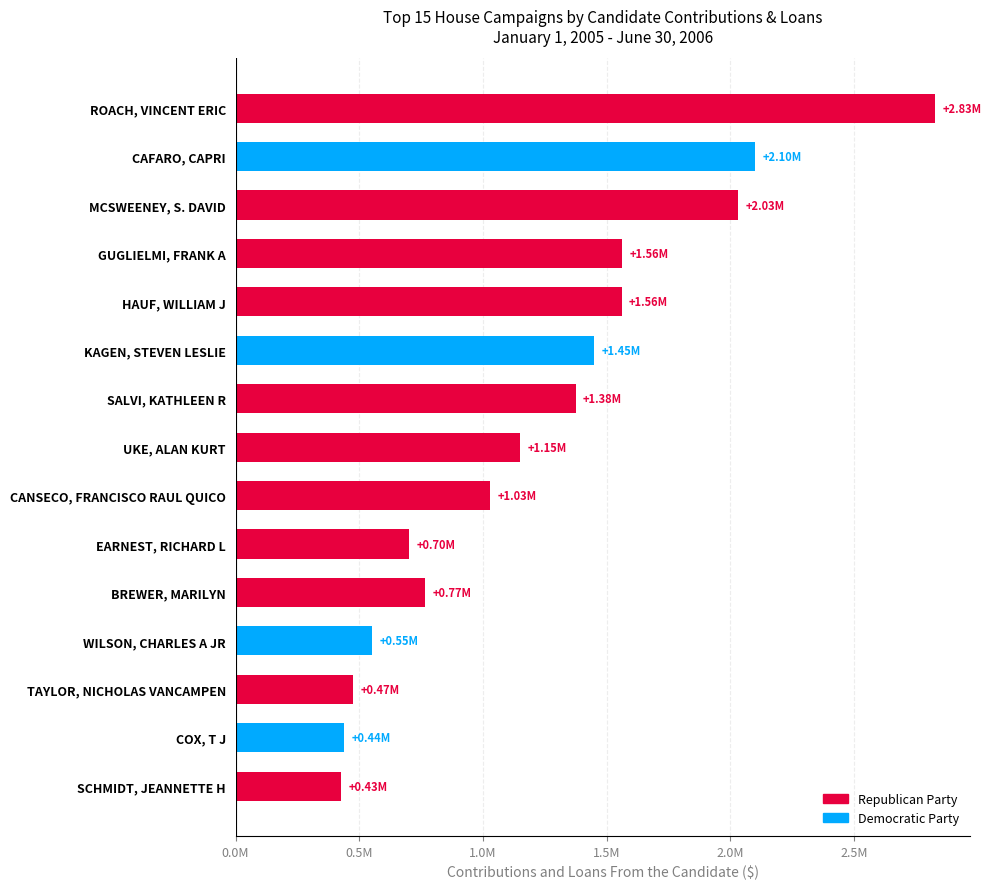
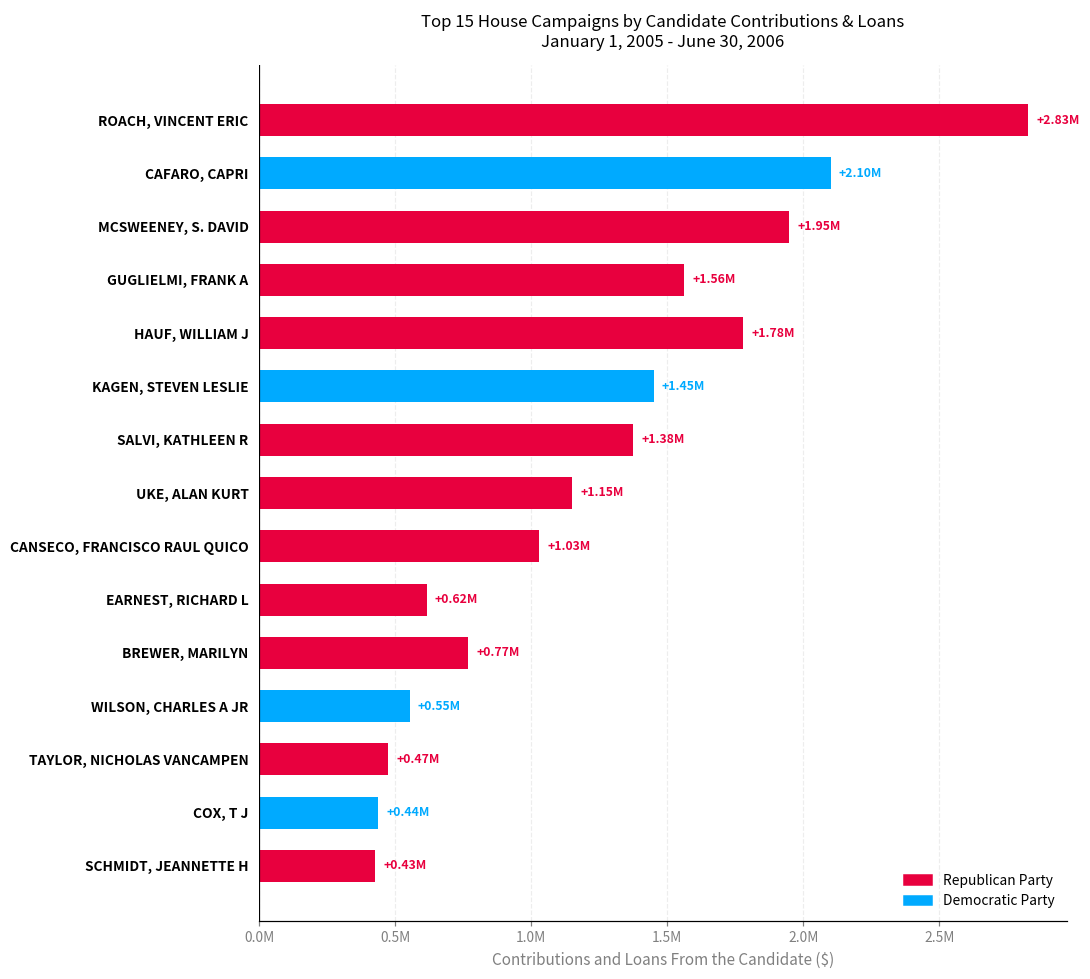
  {
    "ROACH, VINCENT ERIC": "+2.83M",
    "CAFARO, CAPRI": "+2.10M",
-   "MCSWEENEY, S. DAVID": "+2.03M",
+   "MCSWEENEY, S. DAVID": "+1.95M",
    "GUGLIELMI, FRANK A": "+1.56M",
-   "HAUF, WILLIAM J": "+1.56M",
+   "HAUF, WILLIAM J": "+1.78M",
    "KAGEN, STEVEN LESLIE": "+1.45M",
    "SALVI, KATHLEEN R": "+1.38M",
    "UKE, ALAN KURT": "+1.15M",
    "CANSECO, FRANCISCO RAUL QUICO": "+1.03M",
-   "EARNEST, RICHARD L": "+0.70M",
+   "EARNEST, RICHARD L": "+0.62M",
    "BREWER, MARILYN": "+0.77M",
    "WILSON, CHARLES A JR": "+0.55M",
    "TAYLOR, NICHOLAS VANCAMPEN": "+0.47M",
    "COX, T J": "+0.44M",
    "SCHMIDT, JEANNETTE H": "+0.43M"
  }
